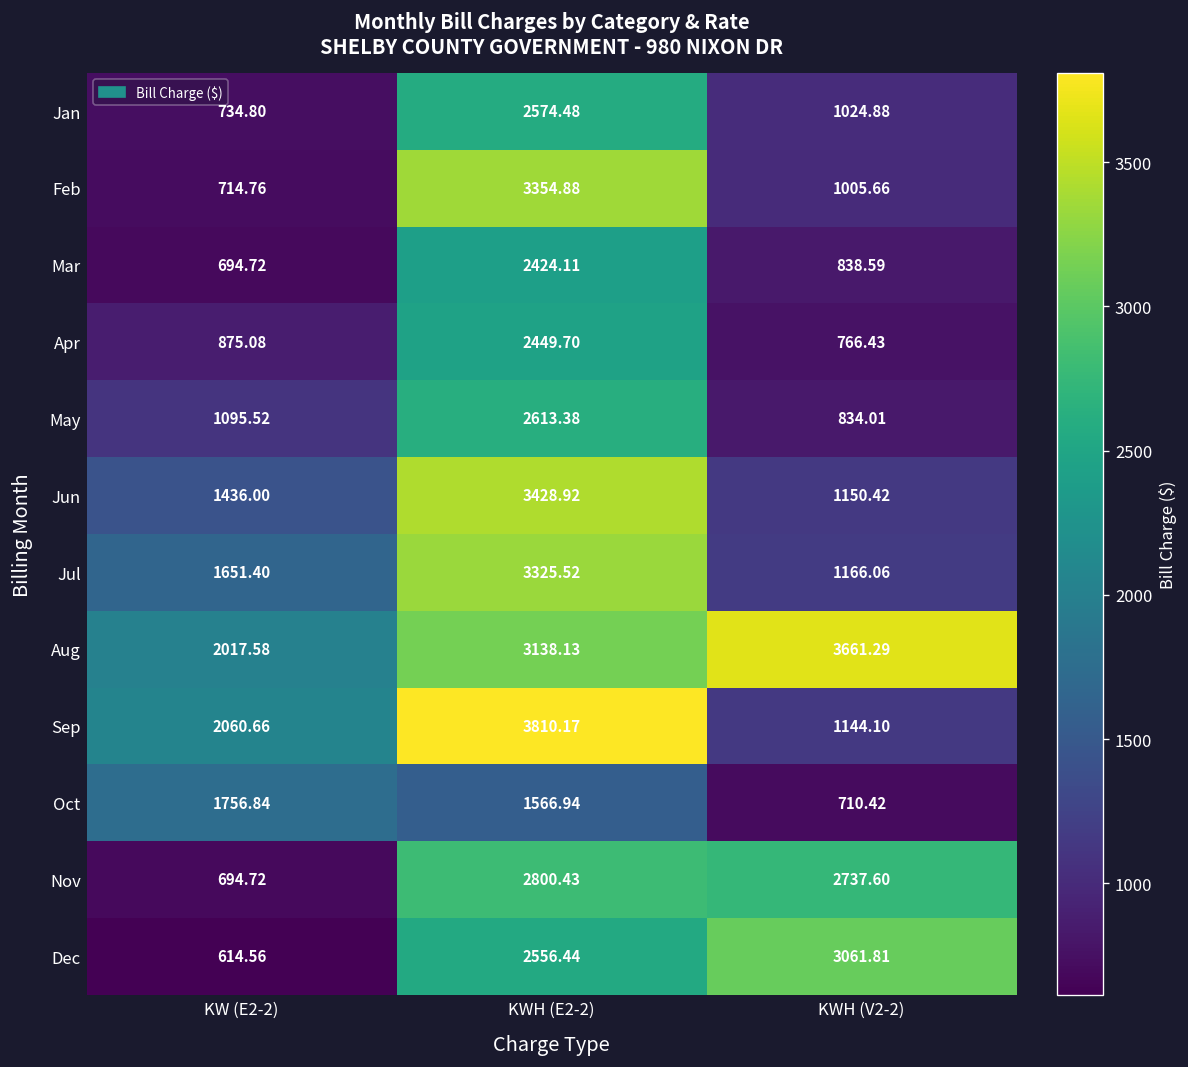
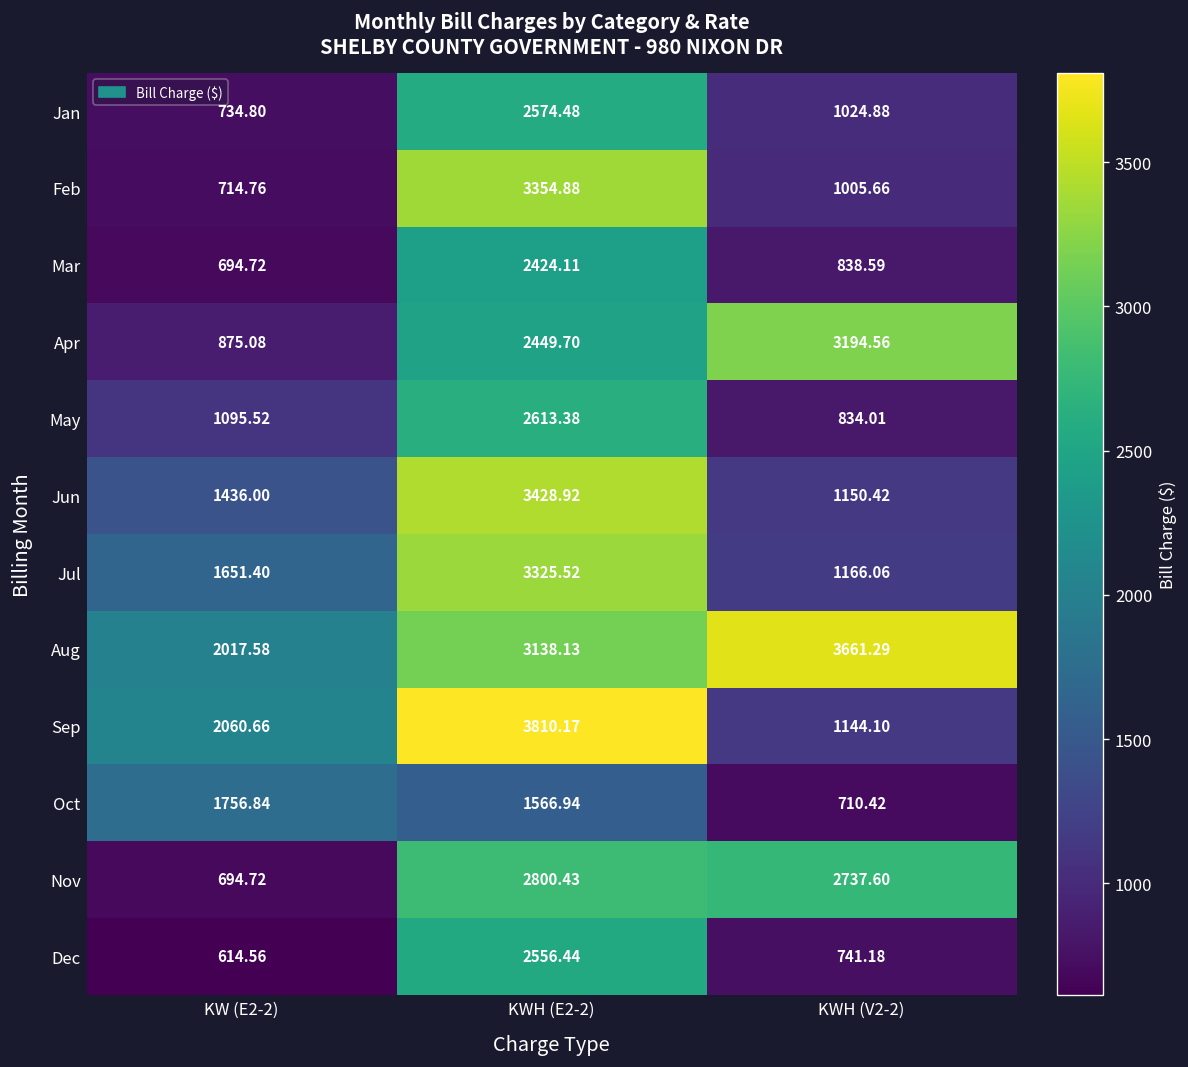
  {
    "Jan": {
      "KW (E2-2)": 734.80,
      "KWH (E2-2)": 2574.48,
      "KWH (V2-2)": 1024.88
    },
    "Feb": {
      "KW (E2-2)": 714.76,
      "KWH (E2-2)": 3354.88,
      "KWH (V2-2)": 1005.66
    },
    "Mar": {
      "KW (E2-2)": 694.72,
      "KWH (E2-2)": 2424.11,
      "KWH (V2-2)": 838.59
    },
    "Apr": {
      "KW (E2-2)": 875.08,
      "KWH (E2-2)": 2449.70,
-     "KWH (V2-2)": 766.43
+     "KWH (V2-2)": 3194.56
    },
    "May": {
      "KW (E2-2)": 1095.52,
      "KWH (E2-2)": 2613.38,
      "KWH (V2-2)": 834.01
    },
    "Jun": {
      "KW (E2-2)": 1436.00,
      "KWH (E2-2)": 3428.92,
      "KWH (V2-2)": 1150.42
    },
    "Jul": {
      "KW (E2-2)": 1651.40,
      "KWH (E2-2)": 3325.52,
      "KWH (V2-2)": 1166.06
    },
    "Aug": {
      "KW (E2-2)": 2017.58,
      "KWH (E2-2)": 3138.13,
      "KWH (V2-2)": 3661.29
    },
    "Sep": {
      "KW (E2-2)": 2060.66,
      "KWH (E2-2)": 3810.17,
      "KWH (V2-2)": 1144.10
    },
    "Oct": {
      "KW (E2-2)": 1756.84,
      "KWH (E2-2)": 1566.94,
      "KWH (V2-2)": 710.42
    },
    "Nov": {
      "KW (E2-2)": 694.72,
      "KWH (E2-2)": 2800.43,
      "KWH (V2-2)": 2737.60
    },
    "Dec": {
      "KW (E2-2)": 614.56,
      "KWH (E2-2)": 2556.44,
-     "KWH (V2-2)": 3061.81
+     "KWH (V2-2)": 741.18
    }
  }
